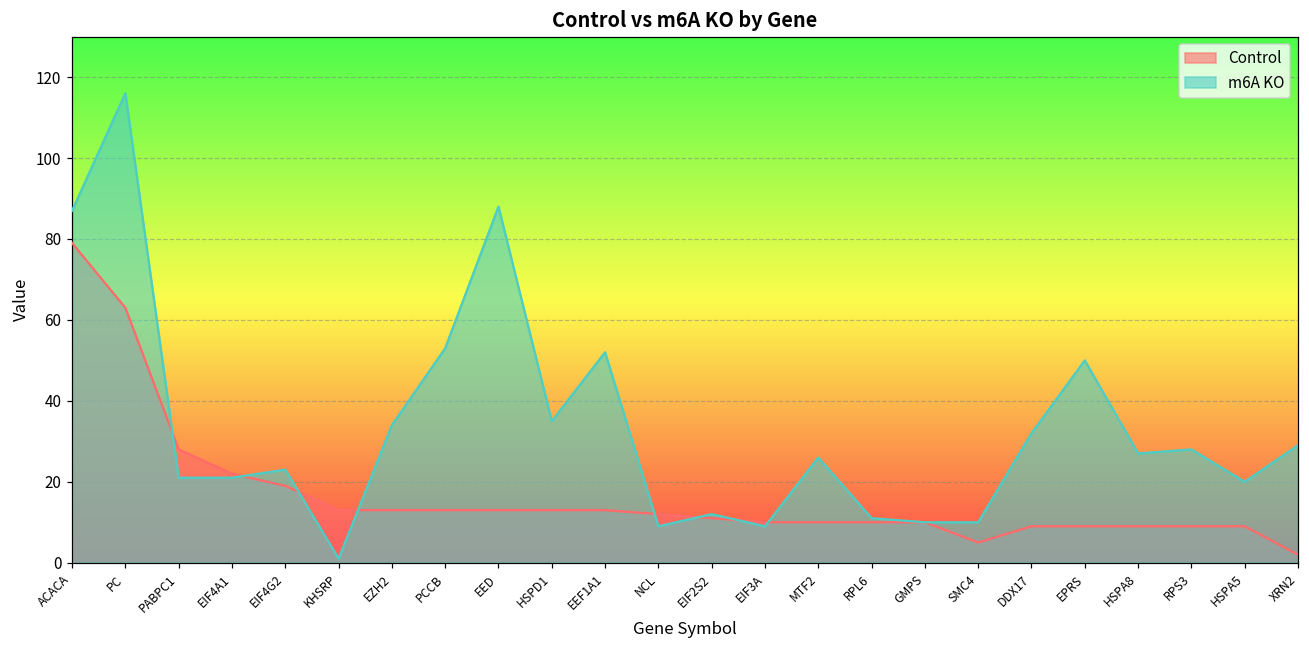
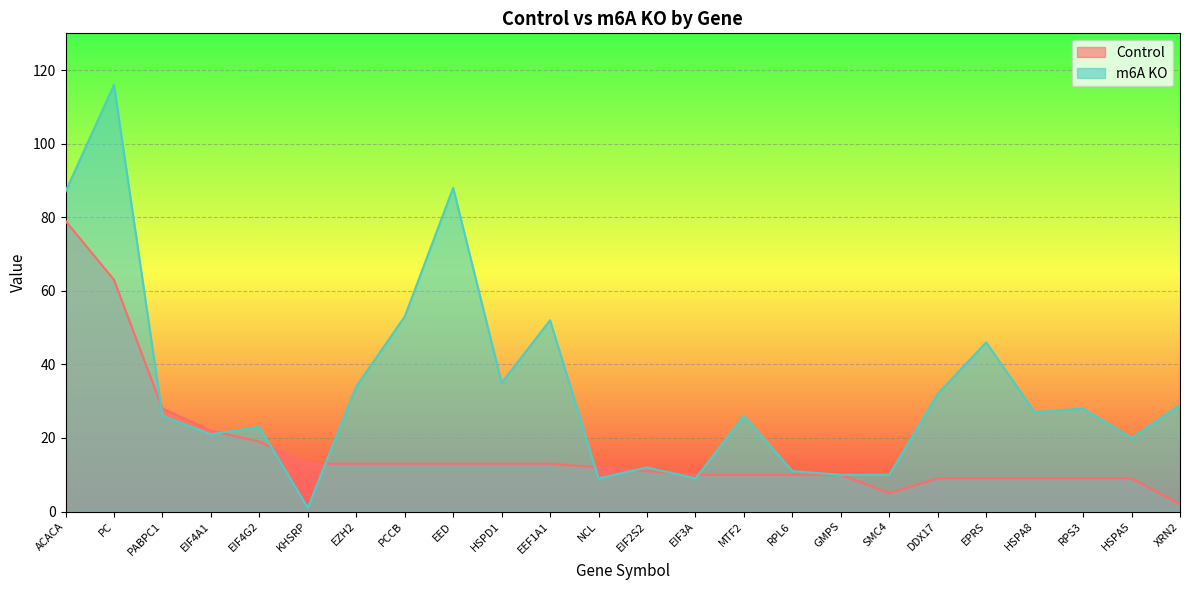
  {
    "Control": {
      "ACACA": 79,
      "PC": 63,
      "PABPC1": 28,
      "EIF4A1": 22,
      "EIF4G2": 19,
      "KHSRP": 13,
      "EZH2": 13,
      "PCCB": 13,
      "EED": 13,
      "HSPD1": 13,
      "EEF1A1": 13,
      "NCL": 12,
      "EIF2S2": 11,
      "EIF3A": 10,
      "MTF2": 10,
      "RPL6": 10,
      "SMC4": 5,
      "DDX17": 9,
      "EPRS": 9,
      "HSPA8": 9,
      "RPS3": 9,
      "HSPA5": 9,
      "XRN2": 2
    },
    "m6A KO": {
      "ACACA": 87,
      "PC": 116,
-     "PABPC1": 21,
+     "PABPC1": 26,
      "EIF4A1": 21,
      "EIF4G2": 23,
      "KHSRP": 1,
      "EZH2": 34,
      "PCCB": 53,
      "EED": 88,
      "HSPD1": 35,
      "EEF1A1": 52,
      "NCL": 9,
      "EIF2S2": 12,
      "EIF3A": 9,
      "MTF2": 26,
      "RPL6": 11,
      "SMC4": 10,
      "DDX17": 32,
-     "EPRS": 50,
+     "EPRS": 46,
      "HSPA8": 27,
      "RPS3": 28,
      "HSPA5": 20,
      "XRN2": 29
    }
  }
